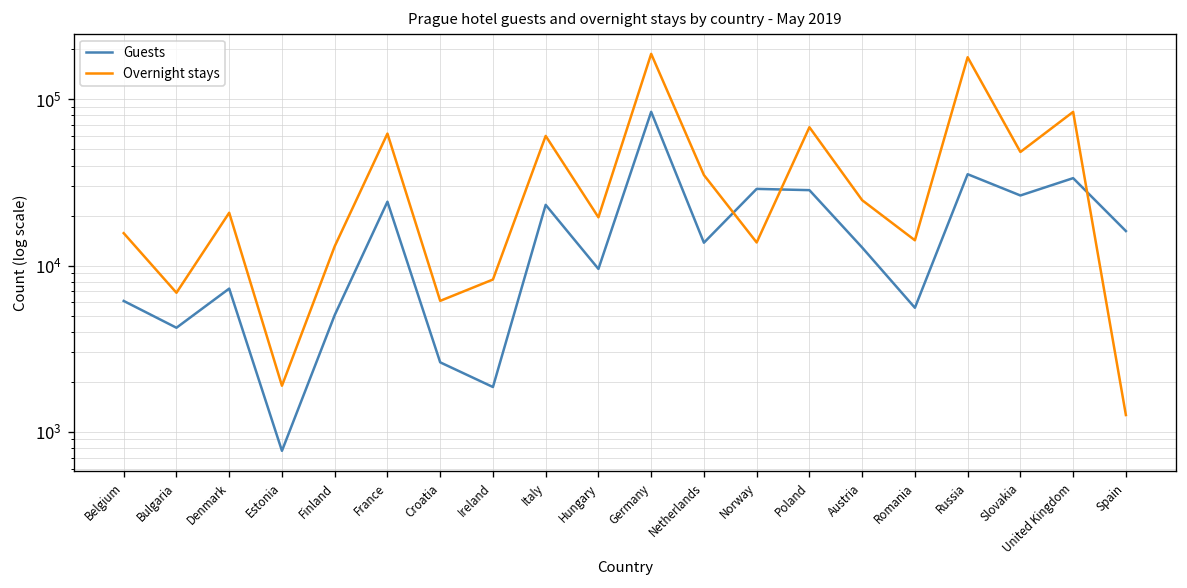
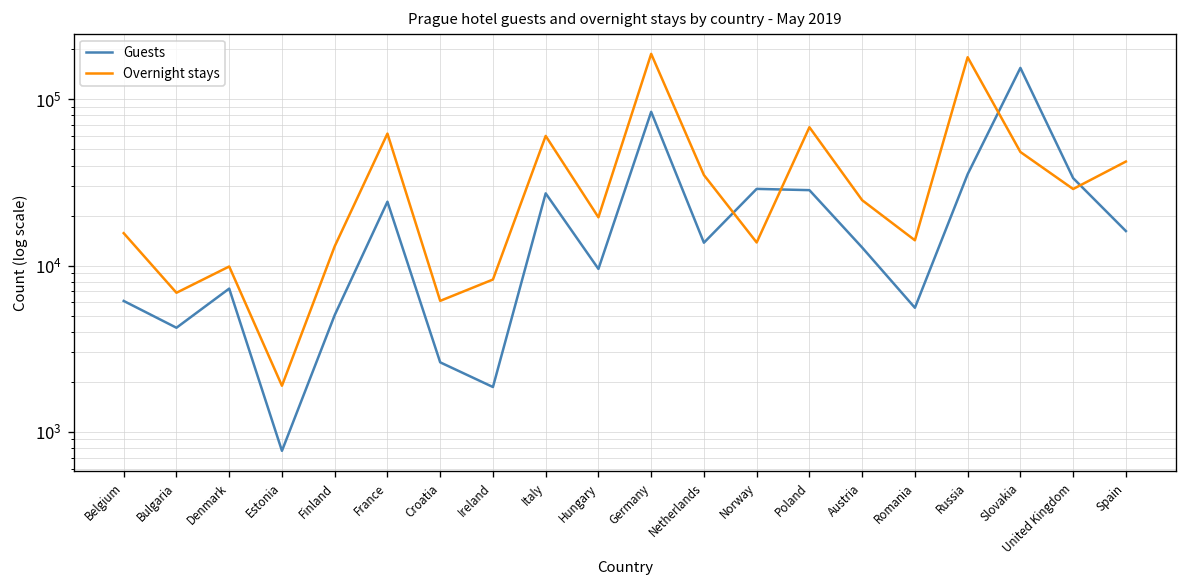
  {
    "Guests": {
      "Belgium": 6000,
      "Bulgaria": 4200,
      "Denmark": 7000,
      "Estonia": 800,
      "Finland": 5000,
      "France": 24000,
      "Croatia": 2600,
      "Ireland": 1900,
-     "Italy": 23000,
+     "Italy": 27000,
      "Hungary": 10000,
      "Germany": 80000,
      "Netherlands": 14000,
      "Norway": 29000,
      "Poland": 28000,
      "Austria": 13000,
      "Romania": 5600,
      "Russia": 35000,
-     "Slovakia": 26000,
+     "Slovakia": 150000,
      "United Kingdom": 34000,
      "Spain": 16000
    },
    "Overnight stays": {
      "Belgium": 16000,
      "Bulgaria": 7000,
-     "Denmark": 21000,
+     "Denmark": 10000,
      "Estonia": 1900,
      "Finland": 13000,
      "France": 60000,
      "Croatia": 6000,
      "Ireland": 8000,
      "Italy": 60000,
      "Hungary": 20000,
      "Germany": 190000,
      "Netherlands": 35000,
      "Norway": 14000,
      "Poland": 70000,
      "Austria": 25000,
      "Romania": 14000,
      "Russia": 180000,
      "Slovakia": 48000,
-     "United Kingdom": 80000,
-     "Spain": 1300
+     "United Kingdom": 29000,
+     "Spain": 42000
    }
  }
